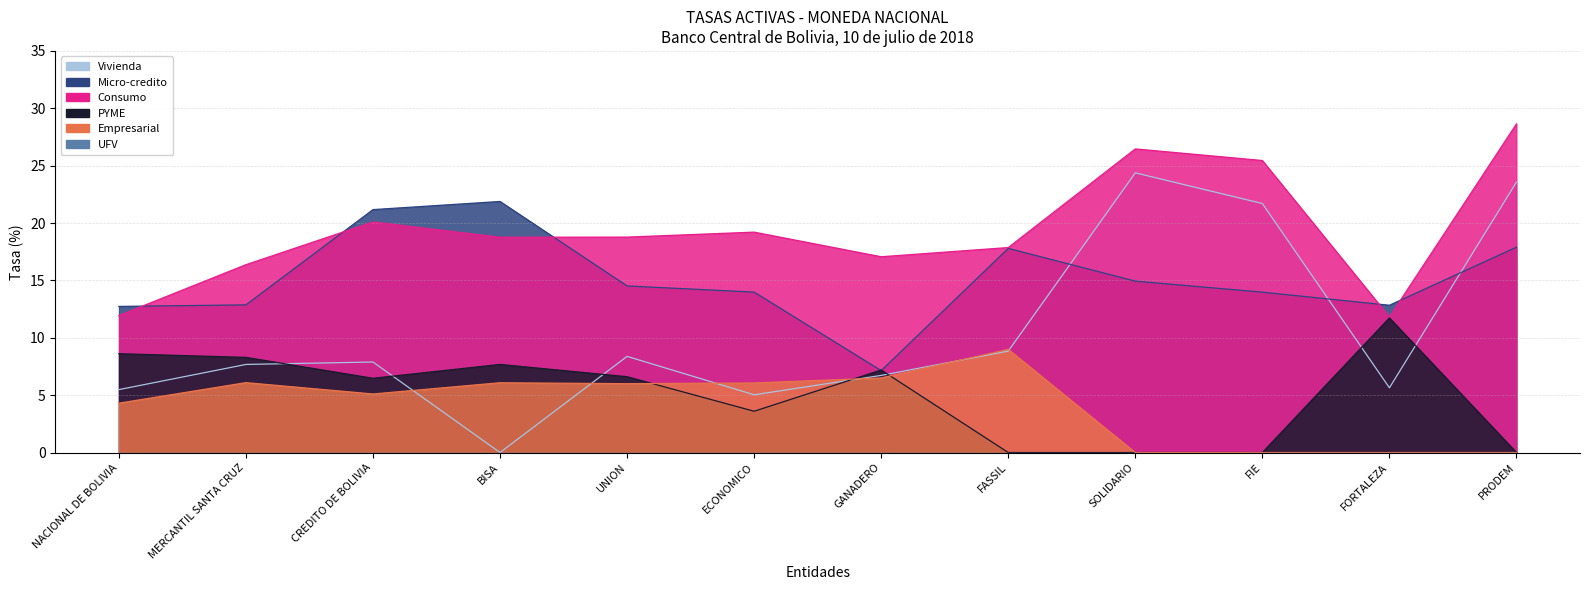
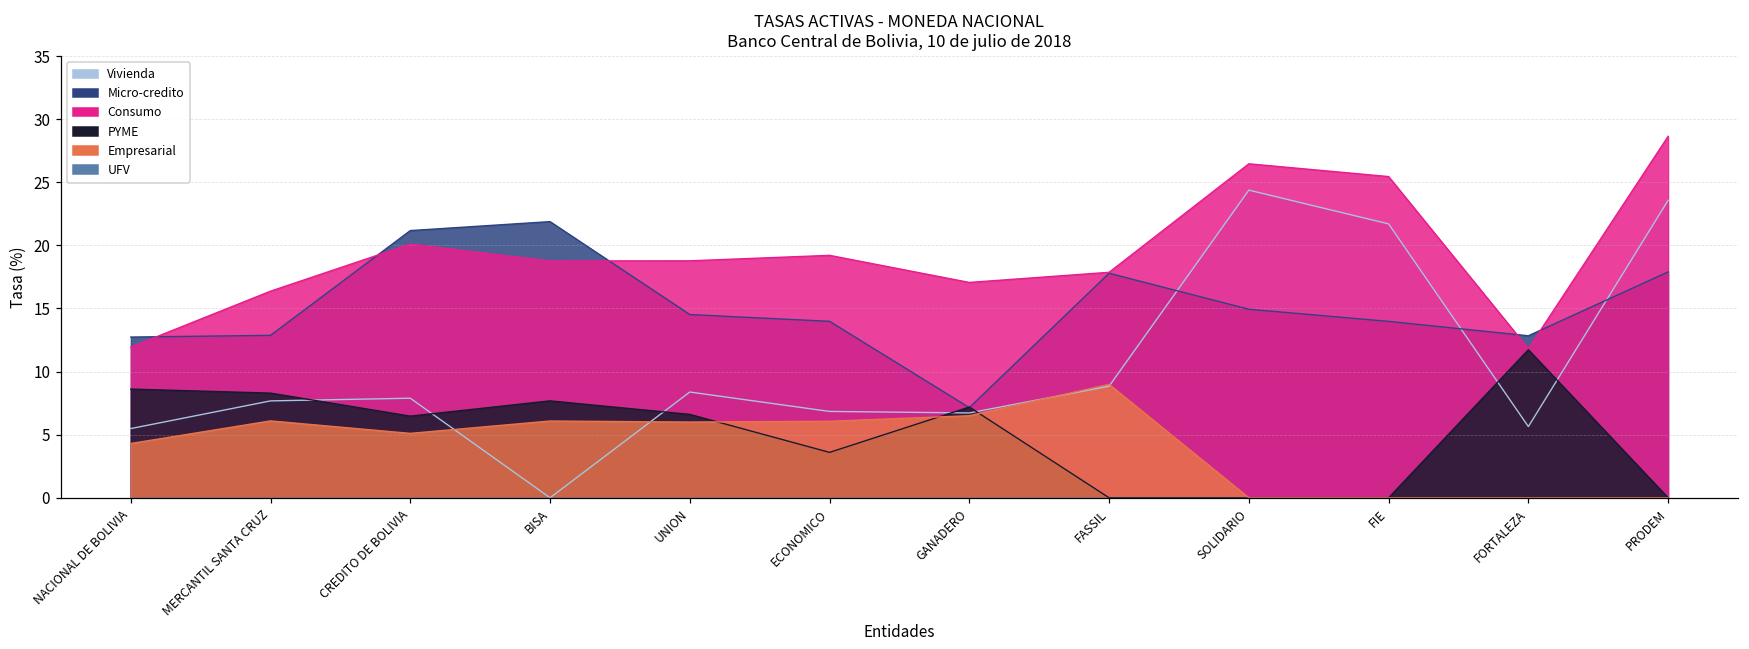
  {
    "Vivienda": {
      "NACIONAL DE BOLIVIA": 5.5,
      "MERCANTIL SANTA CRUZ": 7.7,
      "CREDITO DE BOLIVIA": 7.9,
      "UNION": 8.4,
-     "ECONOMICO": 5.0,
+     "ECONOMICO": 6.8,
      "SOLIDARIO": 24.4,
      "FIE": 21.7,
      "FORTALEZA": 5.6,
      "PRODEM": 23.6
    },
    "Micro-credito": {
      "NACIONAL DE BOLIVIA": 12.7,
      "MERCANTIL SANTA CRUZ": 12.9,
      "CREDITO DE BOLIVIA": 21.2,
      "BISA": 21.9,
      "UNION": 14.5,
      "ECONOMICO": 14.0,
      "SOLIDARIO": 14.9,
      "FIE": 14.0,
      "FORTALEZA": 12.8,
      "PRODEM": 17.9
    },
    "Consumo": {
      "NACIONAL DE BOLIVIA": 11.9,
      "MERCANTIL SANTA CRUZ": 16.4,
      "CREDITO DE BOLIVIA": 20.1,
      "BISA": 18.8,
      "UNION": 18.8,
      "ECONOMICO": 19.2,
      "GANADERO": 17.1,
      "SOLIDARIO": 26.5,
      "FIE": 25.4,
      "PRODEM": 28.6
    },
    "PYME": {
      "NACIONAL DE BOLIVIA": 8.6,
      "MERCANTIL SANTA CRUZ": 8.3,
      "CREDITO DE BOLIVIA": 6.5,
      "BISA": 7.7,
      "UNION": 6.6,
      "ECONOMICO": 3.6
    },
    "Empresarial": {
      "NACIONAL DE BOLIVIA": 4.3,
      "MERCANTIL SANTA CRUZ": 6.1,
      "CREDITO DE BOLIVIA": 5.1,
      "BISA": 6.1,
      "UNION": 6.0,
      "ECONOMICO": 6.1
    },
    "UFV": {
      "NACIONAL DE BOLIVIA": 0.0,
      "MERCANTIL SANTA CRUZ": 0.0,
      "CREDITO DE BOLIVIA": 0.0,
      "UNION": 0.0,
      "ECONOMICO": 0.0,
      "GANADERO": 0.0
    }
  }
